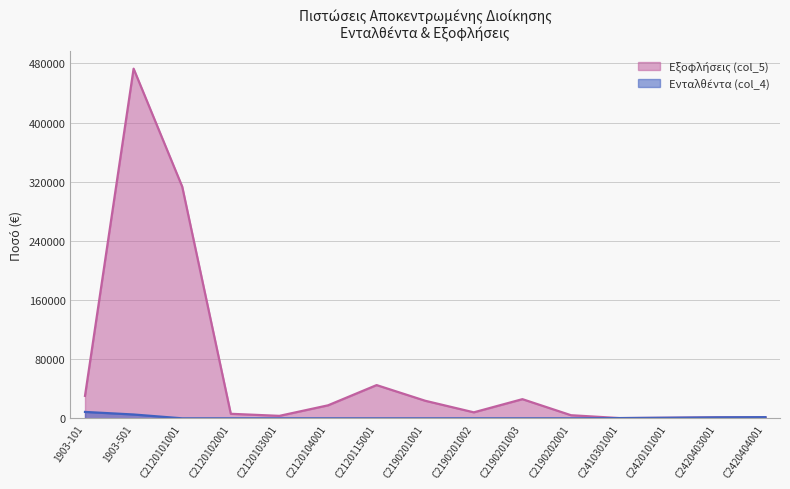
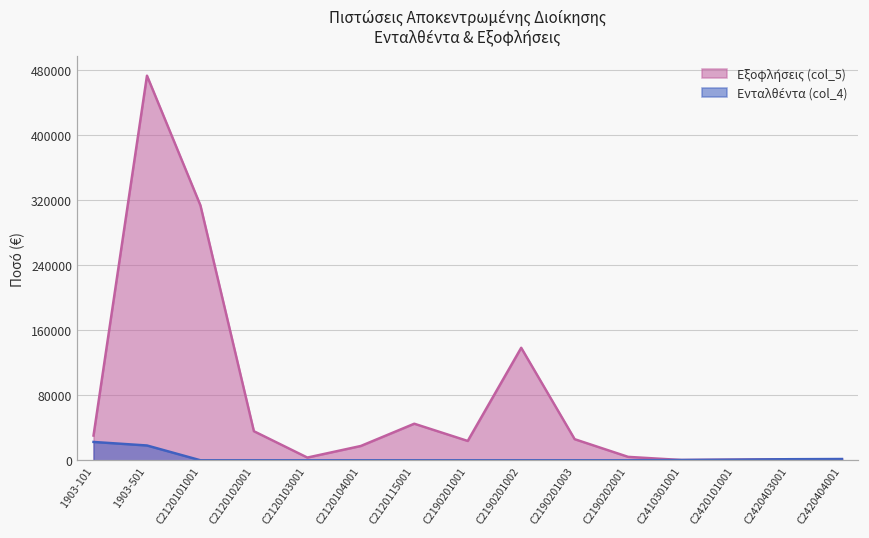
  {
    "Εξοφλήσεις (col_5)": {
      "1903-101": 30000,
      "1903-501": 470000,
      "C2120101001": 310000,
-     "C2120102001": 10000,
+     "C2120102001": 40000,
      "C2120104001": 20000,
      "C2120115001": 40000,
      "C2190201001": 20000,
-     "C2190201002": 10000,
+     "C2190201002": 140000,
      "C2190201003": 30000,
      "C2190202001": 0
    },
    "Ενταλθέντα (col_4)": {
-     "1903-101": 10000,
-     "1903-501": 10000,
+     "1903-101": 20000,
+     "1903-501": 20000,
      "C2120101001": 0,
      "C2120102001": 0,
      "C2120104001": 0,
      "C2120115001": 0,
      "C2190201001": 0,
      "C2190201002": 0,
      "C2190201003": 0,
      "C2190202001": 0
    }
  }
